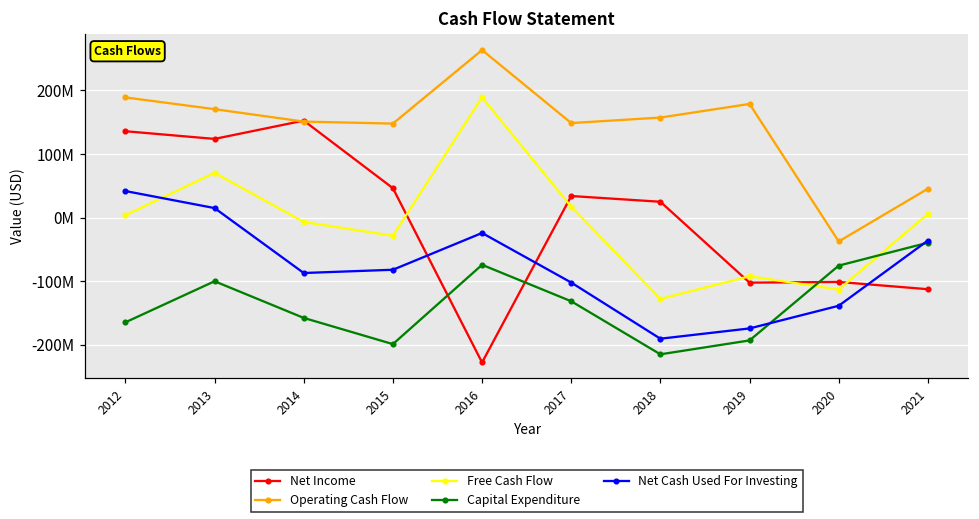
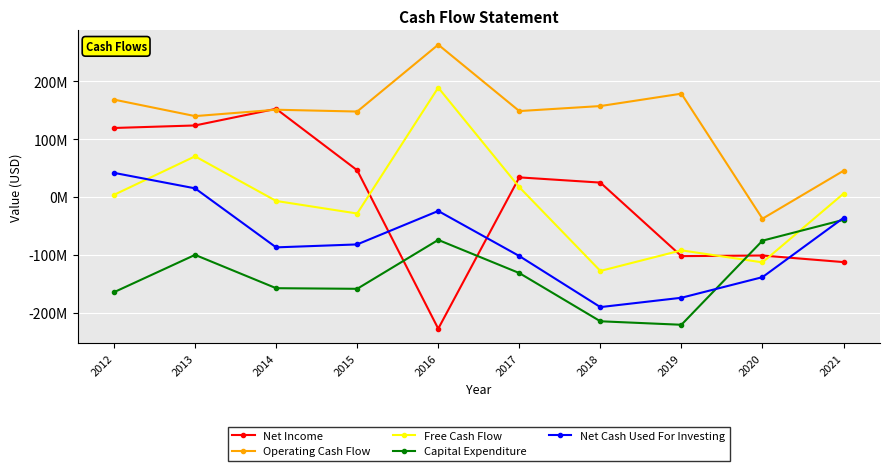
  {
    "Net Income": {
-     "2012": 140000000,
+     "2012": 120000000,
      "2013": 120000000,
      "2015": 50000000,
      "2016": -230000000,
      "2017": 30000000,
      "2018": 20000000,
      "2019": -100000000,
      "2020": -100000000,
      "2021": -110000000
    },
    "Operating Cash Flow": {
-     "2012": 190000000,
-     "2013": 170000000,
+     "2012": 170000000,
+     "2013": 140000000,
      "2015": 150000000,
      "2016": 260000000,
      "2017": 150000000,
      "2018": 160000000,
      "2019": 180000000,
      "2020": -40000000,
      "2021": 50000000
    },
    "Free Cash Flow": {
      "2012": 0,
      "2013": 70000000,
      "2014": -10000000,
      "2015": -30000000,
      "2016": 190000000,
      "2017": 20000000,
      "2018": -130000000,
      "2019": -90000000,
      "2020": -110000000,
      "2021": 10000000
    },
    "Capital Expenditure": {
      "2012": -160000000,
      "2013": -100000000,
      "2014": -160000000,
-     "2015": -200000000,
+     "2015": -160000000,
      "2016": -70000000,
      "2017": -130000000,
      "2018": -220000000,
-     "2019": -190000000,
+     "2019": -220000000,
      "2020": -80000000
    },
    "Net Cash Used For Investing": {
      "2012": 40000000,
      "2013": 10000000,
      "2014": -90000000,
      "2015": -80000000,
      "2016": -20000000,
      "2017": -100000000,
      "2018": -190000000,
      "2019": -170000000,
      "2020": -140000000
    }
  }
